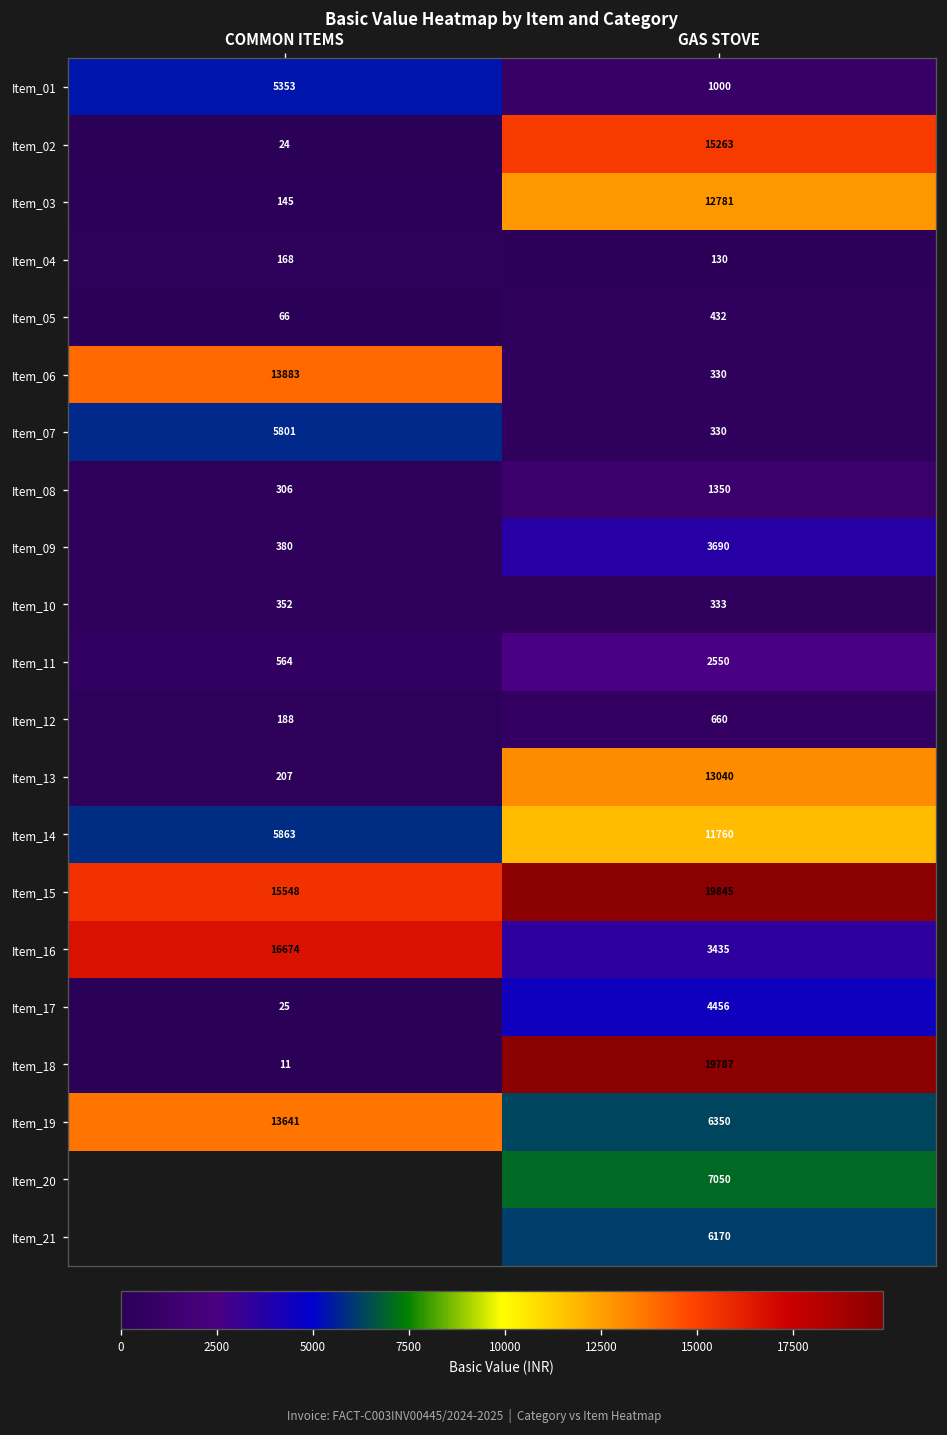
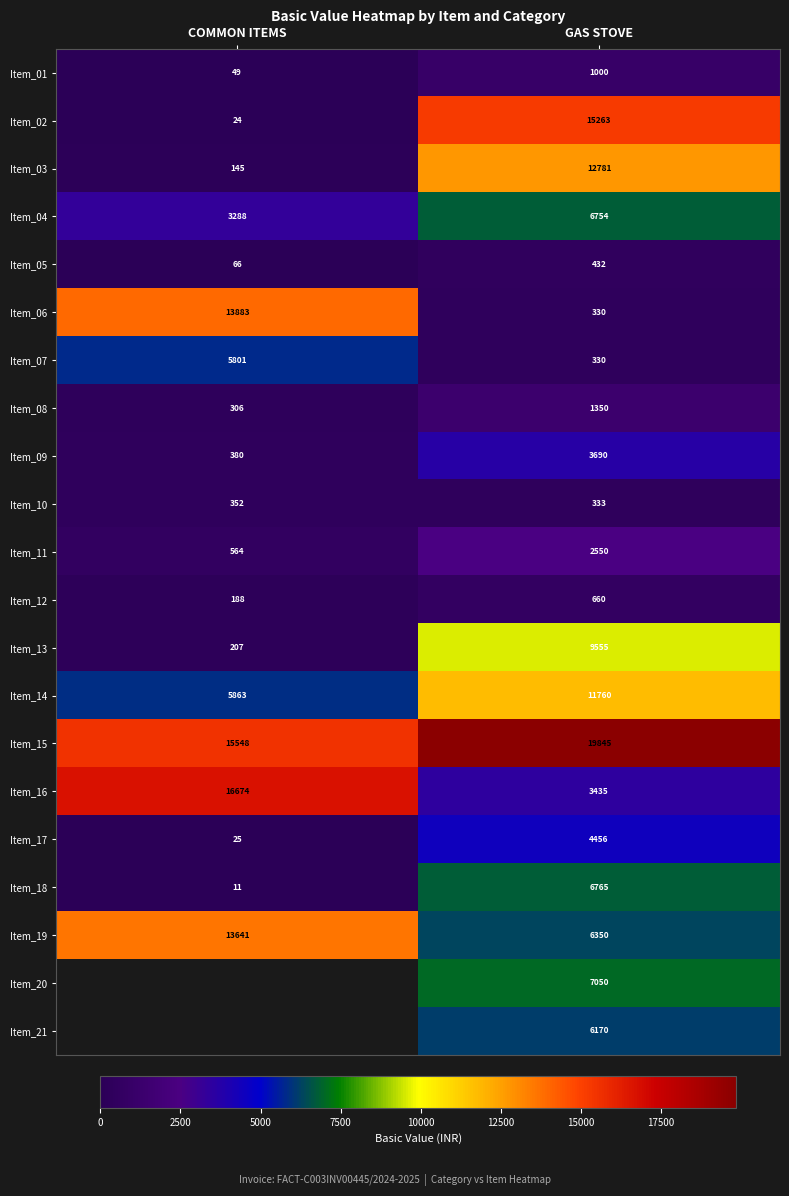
  {
    "Item_01": {
-     "COMMON ITEMS": 5353,
+     "COMMON ITEMS": 49,
      "GAS STOVE": 1000
    },
    "Item_02": {
      "COMMON ITEMS": 24,
      "GAS STOVE": 15263
    },
    "Item_03": {
      "COMMON ITEMS": 145,
      "GAS STOVE": 12781
    },
    "Item_04": {
-     "COMMON ITEMS": 168,
-     "GAS STOVE": 130
+     "COMMON ITEMS": 3288,
+     "GAS STOVE": 6754
    },
    "Item_05": {
      "COMMON ITEMS": 66,
      "GAS STOVE": 432
    },
    "Item_06": {
      "COMMON ITEMS": 13883,
      "GAS STOVE": 330
    },
    "Item_07": {
      "COMMON ITEMS": 5801,
      "GAS STOVE": 330
    },
    "Item_08": {
      "COMMON ITEMS": 306,
      "GAS STOVE": 1350
    },
    "Item_09": {
      "COMMON ITEMS": 380,
      "GAS STOVE": 3690
    },
    "Item_10": {
      "COMMON ITEMS": 352,
      "GAS STOVE": 333
    },
    "Item_11": {
      "COMMON ITEMS": 564,
      "GAS STOVE": 2550
    },
    "Item_12": {
      "COMMON ITEMS": 188,
      "GAS STOVE": 660
    },
    "Item_13": {
      "COMMON ITEMS": 207,
-     "GAS STOVE": 13040
+     "GAS STOVE": 9555
    },
    "Item_14": {
      "COMMON ITEMS": 5863,
      "GAS STOVE": 11760
    },
    "Item_15": {
      "COMMON ITEMS": 15548,
      "GAS STOVE": 19845
    },
    "Item_16": {
      "COMMON ITEMS": 16674,
      "GAS STOVE": 3435
    },
    "Item_17": {
      "COMMON ITEMS": 25,
      "GAS STOVE": 4456
    },
    "Item_18": {
      "COMMON ITEMS": 11,
-     "GAS STOVE": 19787
+     "GAS STOVE": 6765
    },
    "Item_19": {
      "COMMON ITEMS": 13641,
      "GAS STOVE": 6350
    },
    "Item_20": {
      "GAS STOVE": 7050
    },
    "Item_21": {
      "GAS STOVE": 6170
    }
  }
